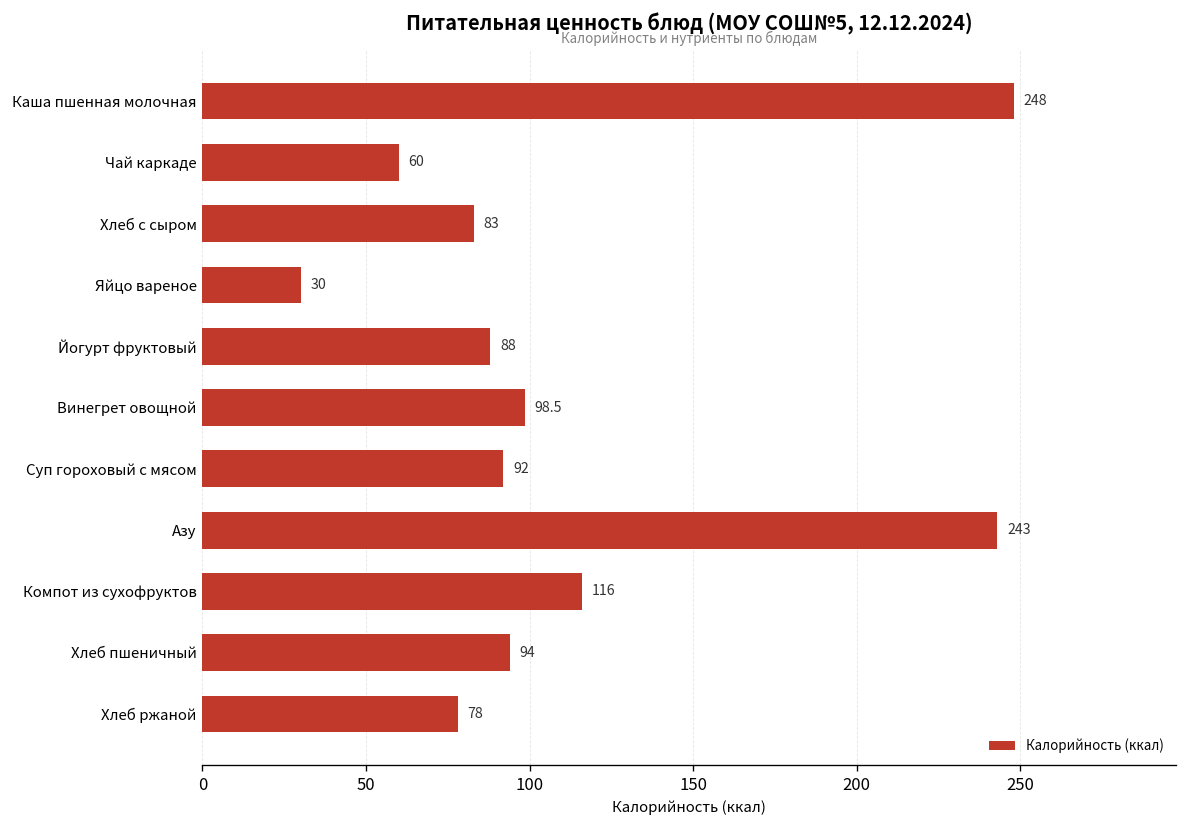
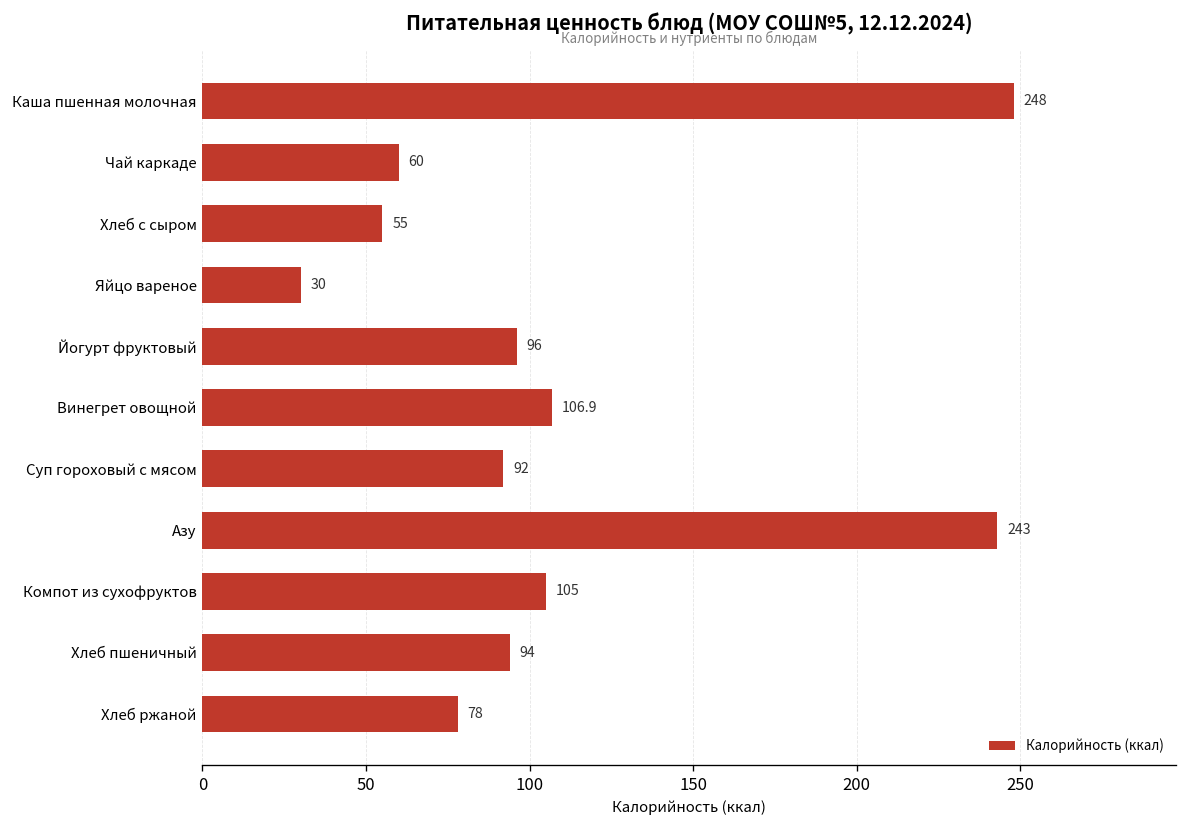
  {
    "Каша пшенная молочная": 248,
    "Чай каркаде": 60,
-   "Хлеб с сыром": 83,
+   "Хлеб с сыром": 55,
    "Яйцо вареное": 30,
-   "Йогурт фруктовый": 88,
-   "Винегрет овощной": 98.5,
+   "Йогурт фруктовый": 96,
+   "Винегрет овощной": 106.9,
    "Суп гороховый с мясом": 92,
    "Азу": 243,
-   "Компот из сухофруктов": 116,
+   "Компот из сухофруктов": 105,
    "Хлеб пшеничный": 94,
    "Хлеб ржаной": 78
  }
